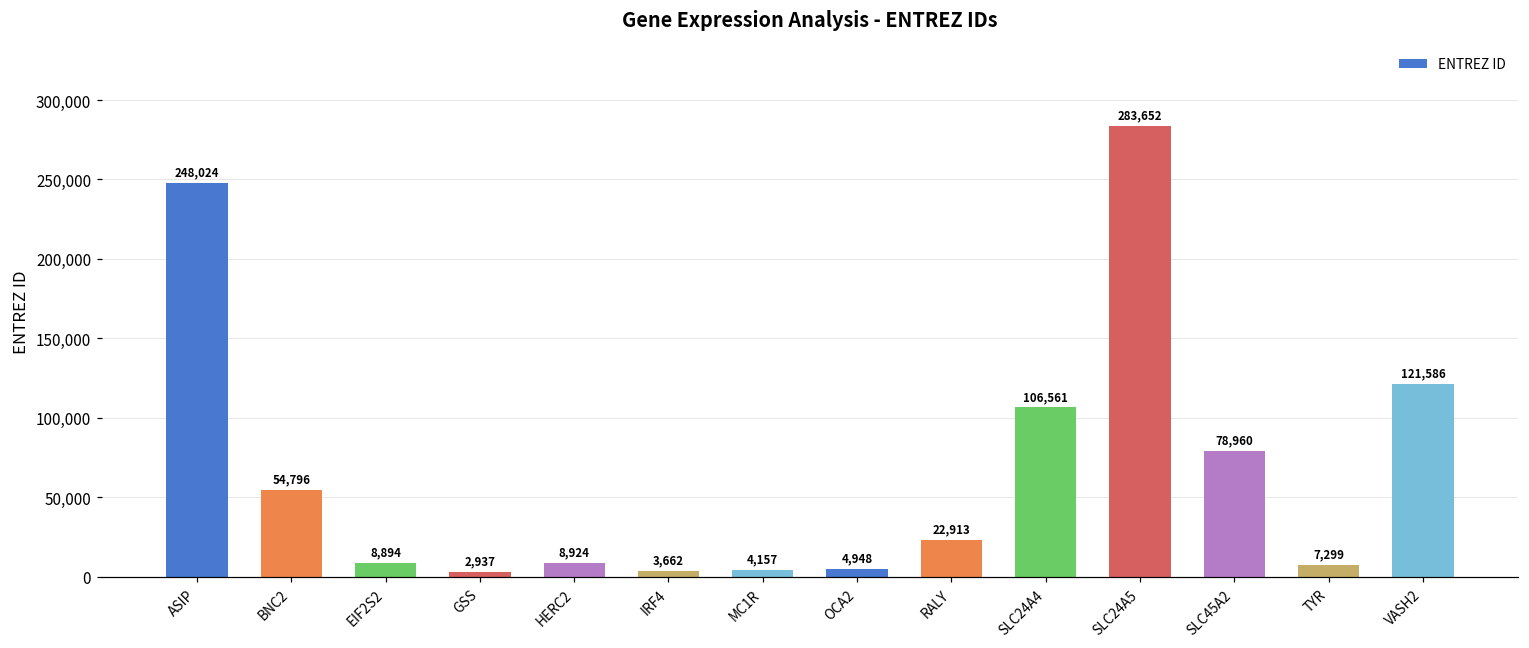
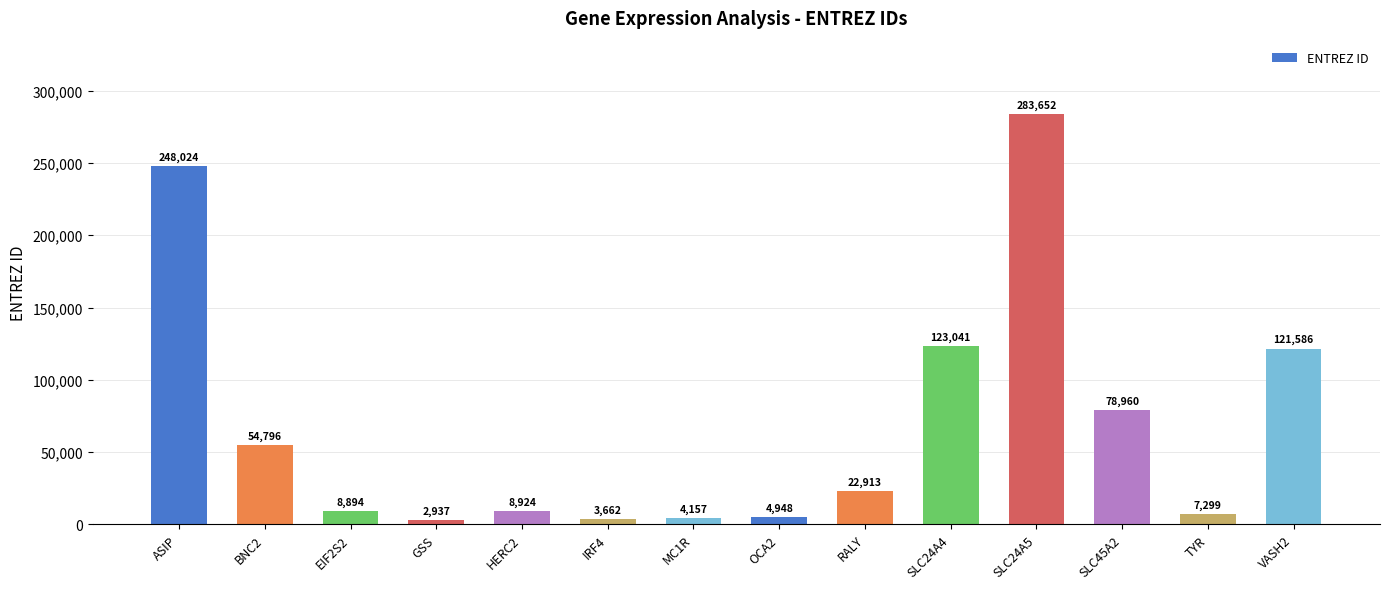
  {
    "ASIP": "248,024",
    "BNC2": "54,796",
    "EIF2S2": "8,894",
    "GSS": "2,937",
    "HERC2": "8,924",
    "IRF4": "3,662",
    "MC1R": "4,157",
    "OCA2": "4,948",
    "RALY": "22,913",
-   "SLC24A4": "106,561",
+   "SLC24A4": "123,041",
    "SLC24A5": "283,652",
    "SLC45A2": "78,960",
    "TYR": "7,299",
    "VASH2": "121,586"
  }
